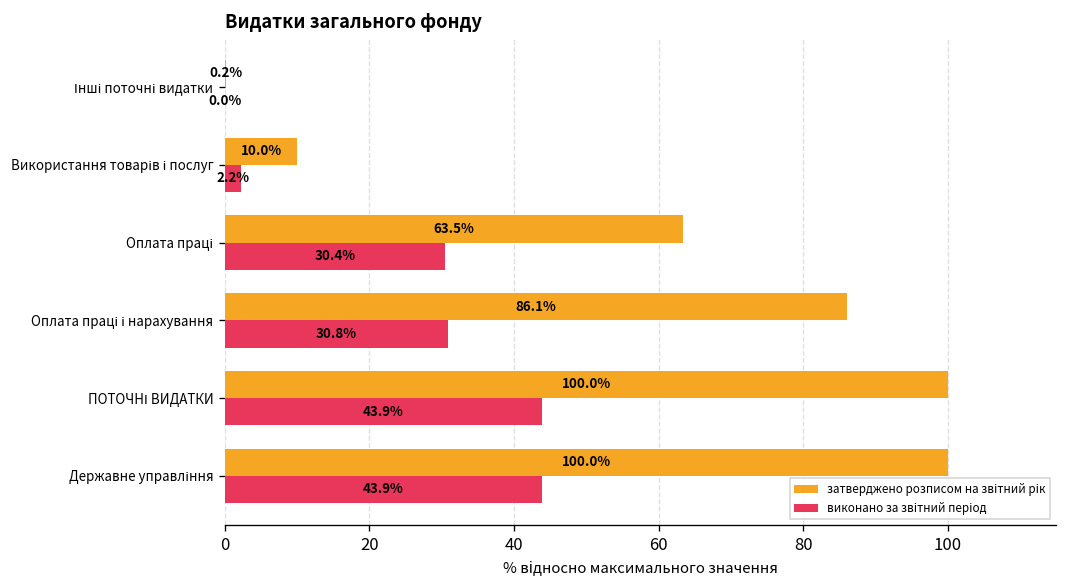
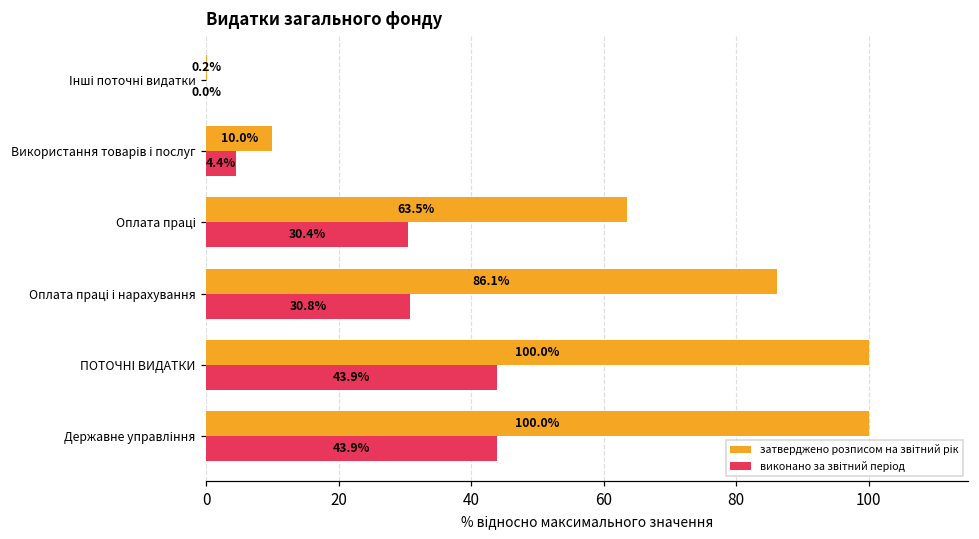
  {
    "затверджено розписом на звітний рік": {
      "Інші поточні видатки": "0.2%",
      "Використання товарів і послуг": "10.0%",
      "Оплата праці": "63.5%",
      "Оплата праці і нарахування": "86.1%",
      "ПОТОЧНІ ВИДАТКИ": "100.0%",
      "Державне управління": "100.0%"
    },
    "виконано за звітний період": {
      "Інші поточні видатки": "0.0%",
-     "Використання товарів і послуг": "2.2%",
+     "Використання товарів і послуг": "4.4%",
      "Оплата праці": "30.4%",
      "Оплата праці і нарахування": "30.8%",
      "ПОТОЧНІ ВИДАТКИ": "43.9%",
      "Державне управління": "43.9%"
    }
  }
